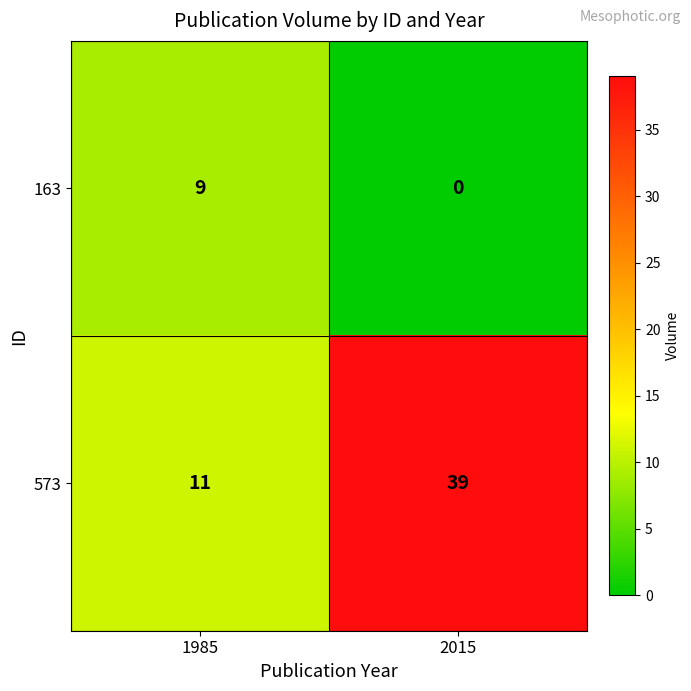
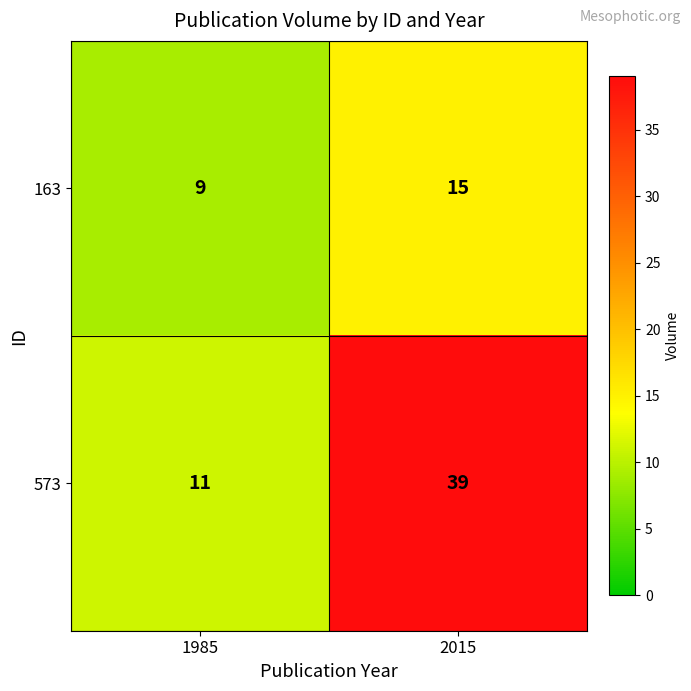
  {
    "163": {
      "1985": 9,
-     "2015": 0
+     "2015": 15
    },
    "573": {
      "1985": 11,
      "2015": 39
    }
  }
